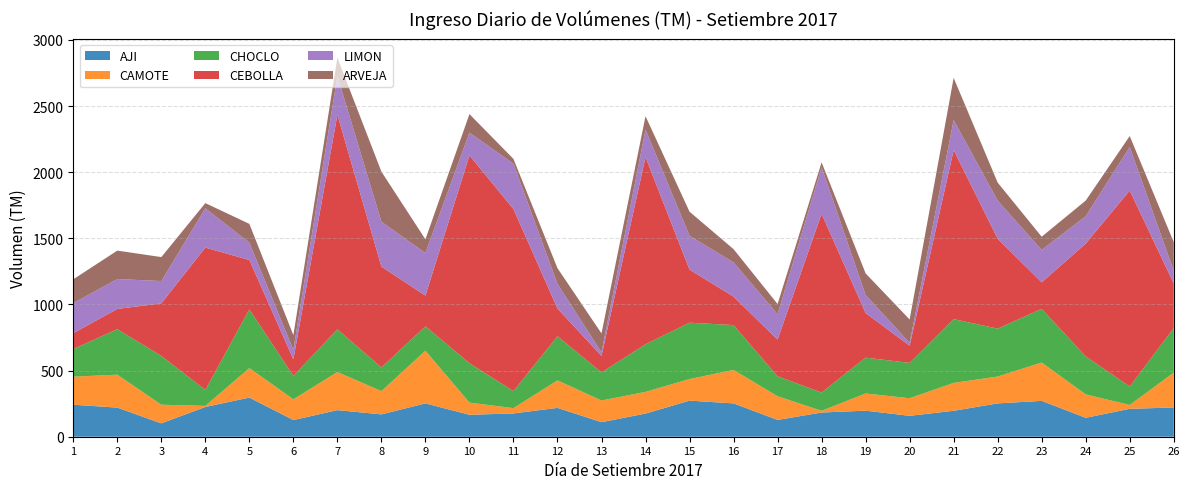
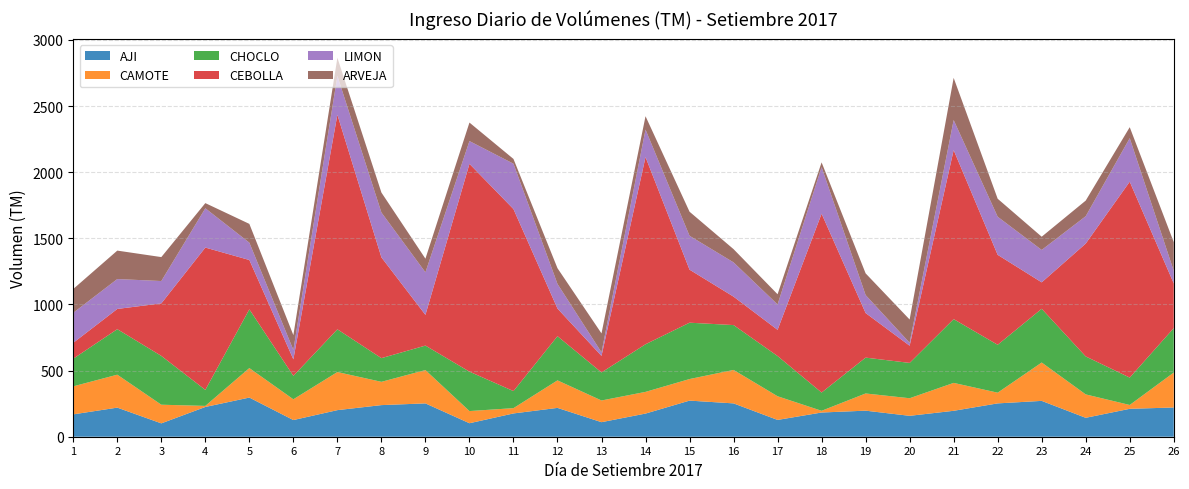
  {
    "AJI": {
-     "1": 240,
+     "1": 170,
      "2": 220,
      "3": 100,
      "5": 300,
      "6": 130,
      "7": 200,
-     "8": 170,
+     "8": 240,
      "9": 250,
-     "10": 170,
+     "10": 100,
      "11": 180,
      "12": 220,
      "13": 110,
      "14": 180,
      "15": 270,
      "16": 250,
      "17": 130,
      "19": 200,
      "20": 160,
      "21": 200,
      "22": 250,
      "23": 270,
      "24": 140,
      "25": 210,
      "26": 220
    },
    "CAMOTE": {
      "1": 210,
      "2": 250,
      "3": 140,
      "5": 220,
      "6": 160,
      "7": 290,
      "8": 180,
-     "9": 400,
+     "9": 250,
      "10": 90,
      "11": 40,
      "12": 210,
      "13": 160,
      "14": 160,
      "15": 160,
      "16": 250,
      "17": 180,
      "19": 130,
      "20": 130,
      "21": 210,
-     "22": 200,
+     "22": 80,
      "23": 290,
      "24": 180,
      "25": 30,
      "26": 260
    },
    "CHOCLO": {
      "1": 210,
      "2": 340,
      "3": 370,
      "4": 120,
      "5": 440,
      "6": 180,
      "7": 320,
      "8": 180,
      "9": 190,
      "10": 300,
      "11": 130,
      "12": 330,
      "13": 210,
      "14": 360,
      "15": 430,
      "16": 340,
-     "17": 150,
+     "17": 300,
      "18": 140,
      "19": 270,
      "20": 270,
      "21": 480,
      "22": 360,
      "23": 410,
      "24": 290,
-     "25": 140,
+     "25": 210,
      "26": 340
    },
    "CEBOLLA": {
      "1": 120,
      "2": 150,
      "3": 400,
      "4": 1080,
      "5": 370,
      "6": 130,
      "7": 1620,
      "8": 760,
      "9": 230,
      "10": 1570,
      "11": 1380,
      "12": 210,
      "13": 130,
      "14": 1420,
      "15": 400,
      "16": 220,
-     "17": 280,
+     "17": 200,
      "18": 1350,
      "19": 340,
      "20": 130,
      "21": 1280,
      "22": 680,
      "23": 200,
      "24": 850,
      "25": 1480,
      "26": 340
    },
    "LIMON": {
      "1": 230,
      "2": 230,
      "3": 170,
      "4": 300,
      "5": 130,
      "6": 70,
      "8": 340,
      "9": 320,
      "10": 170,
      "11": 340,
      "12": 190,
      "13": 30,
      "14": 210,
      "15": 260,
      "16": 260,
      "17": 190,
      "18": 350,
      "19": 140,
      "20": 20,
      "21": 230,
      "22": 290,
      "23": 250,
      "24": 210,
      "25": 330,
      "26": 100
    },
    "ARVEJA": {
      "1": 180,
      "2": 220,
      "3": 180,
      "4": 40,
      "5": 140,
      "6": 110,
-     "8": 380,
+     "8": 150,
      "9": 100,
      "10": 140,
      "11": 40,
      "12": 120,
      "13": 140,
      "14": 100,
      "15": 180,
      "16": 100,
      "17": 80,
      "18": 40,
      "19": 160,
      "20": 180,
      "21": 320,
      "22": 140,
      "23": 100,
      "24": 120,
      "25": 80,
      "26": 220
    }
  }
